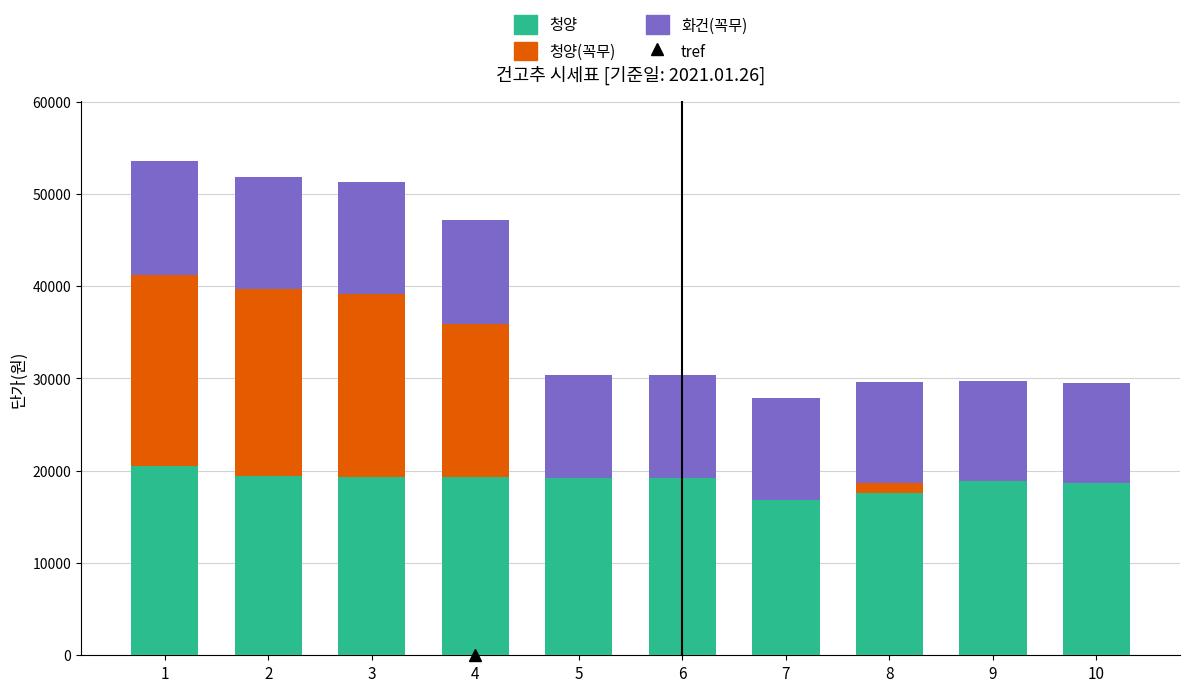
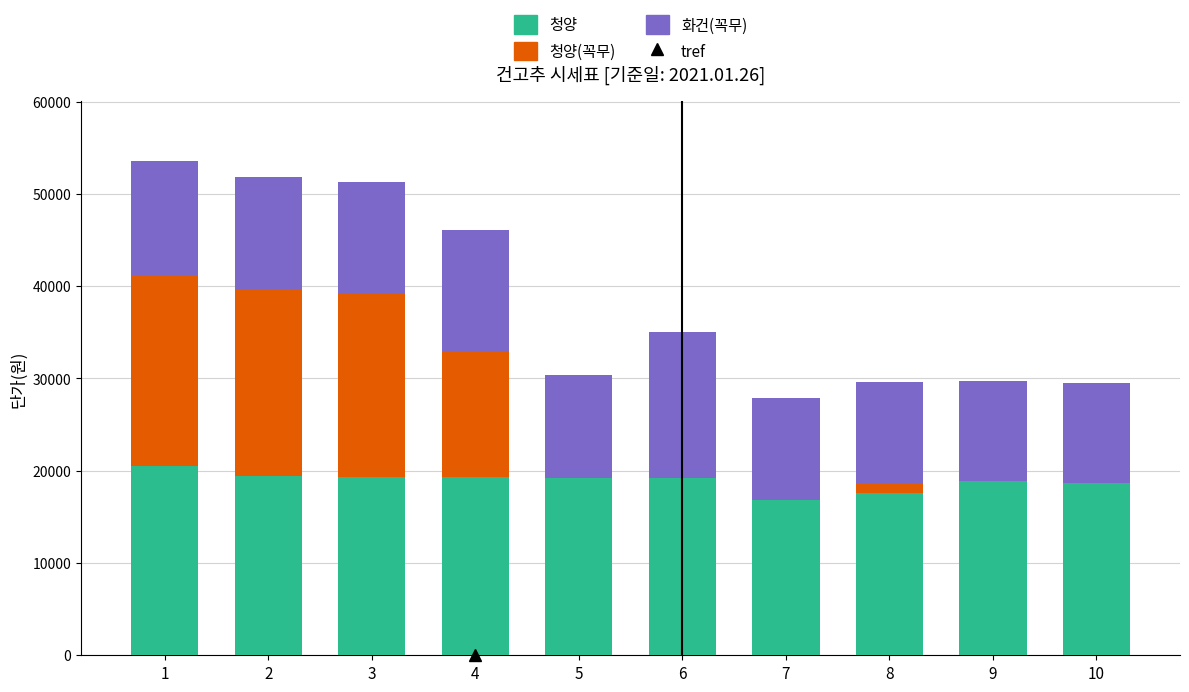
  {
    "청양": {
      "1": 21000,
      "2": 19000,
      "3": 19000,
      "4": 19000,
      "5": 19000,
      "6": 19000,
      "7": 17000,
      "8": 18000,
      "9": 19000,
      "10": 19000
    },
    "청양(꼭무)": {
      "1": 21000,
      "2": 20000,
      "3": 20000,
-     "4": 17000,
+     "4": 14000,
      "5": 0,
      "6": 0,
      "7": 0,
      "8": 1000,
      "9": 0,
      "10": 0
    },
    "tref": {
      "4": 0
    },
    "화건(꼭무)": {
      "1": 12000,
      "2": 12000,
      "3": 12000,
-     "4": 11000,
+     "4": 13000,
      "5": 11000,
-     "6": 11000,
+     "6": 16000,
      "7": 11000,
      "8": 11000,
      "9": 11000,
      "10": 11000
    }
  }
